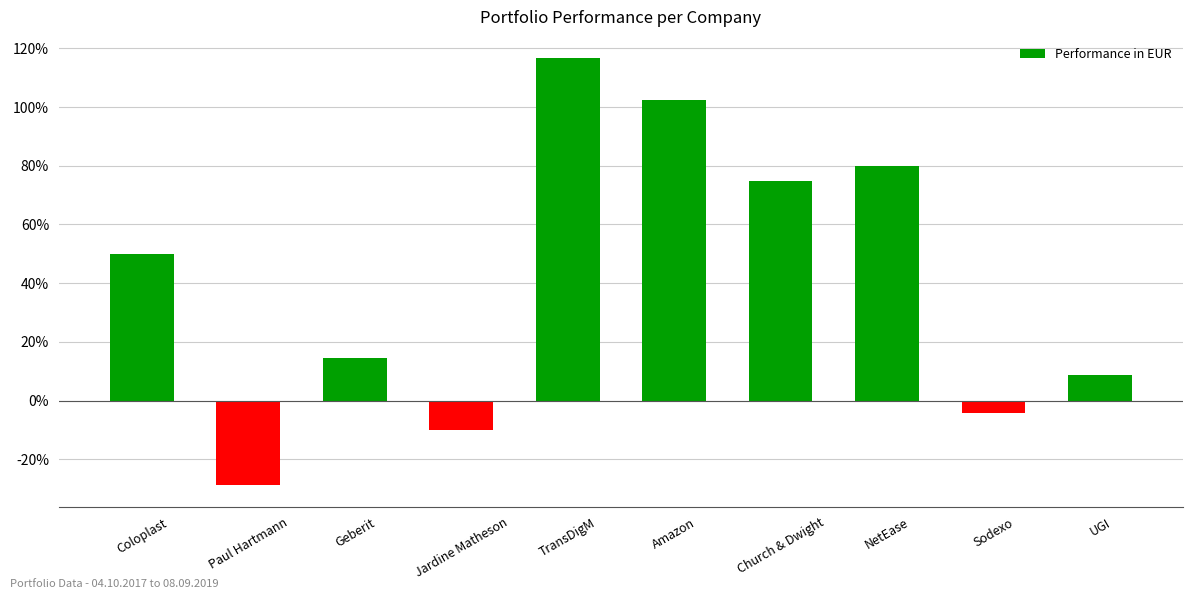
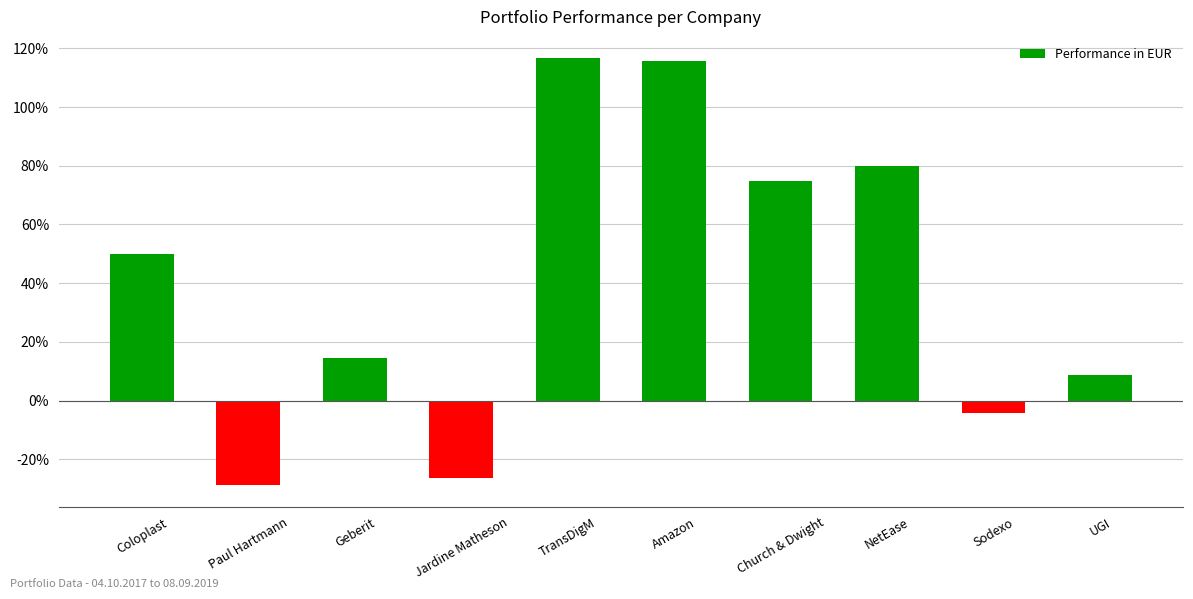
  {
    "Coloplast": "50%",
    "Paul Hartmann": "-29%",
    "Geberit": "15%",
-   "Jardine Matheson": "-10%",
+   "Jardine Matheson": "-26%",
    "TransDigM": "117%",
-   "Amazon": "102%",
+   "Amazon": "116%",
    "Church & Dwight": "75%",
    "NetEase": "80%",
    "Sodexo": "-4%",
    "UGI": "9%"
  }
